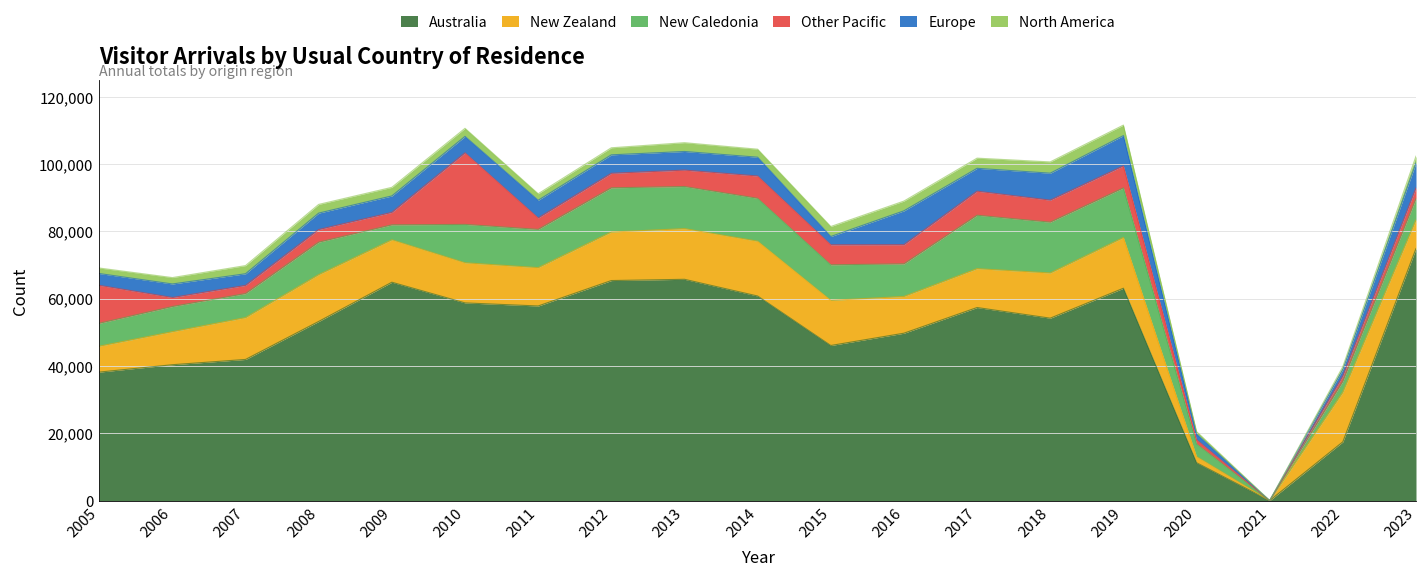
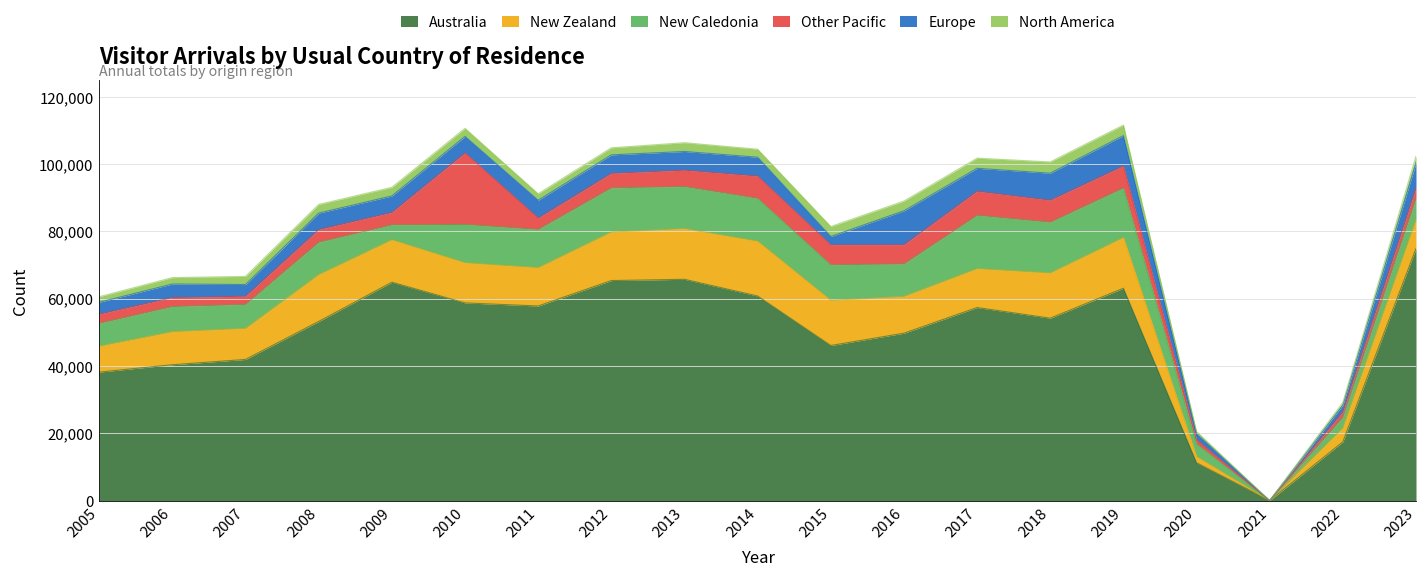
  {
    "Australia": {
      "2005": "38,000",
      "2006": "40,000",
      "2007": "42,000",
      "2008": "53,000",
      "2009": "65,000",
      "2010": "59,000",
      "2011": "58,000",
      "2012": "65,000",
      "2013": "66,000",
      "2014": "61,000",
      "2015": "46,000",
      "2016": "50,000",
      "2017": "57,000",
      "2018": "54,000",
      "2019": "63,000",
      "2020": "11,000",
      "2022": "17,000",
      "2023": "75,000"
    },
    "New Zealand": {
      "2005": "8,000",
      "2006": "10,000",
-     "2007": "12,000",
+     "2007": "9,000",
      "2008": "14,000",
      "2009": "13,000",
      "2010": "12,000",
      "2011": "11,000",
      "2012": "14,000",
      "2013": "15,000",
      "2014": "16,000",
      "2015": "13,000",
      "2016": "11,000",
      "2017": "12,000",
      "2018": "13,000",
      "2019": "15,000",
      "2020": "2,000",
-     "2022": "15,000",
+     "2022": "4,000",
      "2023": "9,000"
    },
    "New Caledonia": {
      "2005": "7,000",
      "2006": "7,000",
      "2007": "7,000",
      "2008": "10,000",
      "2009": "4,000",
      "2010": "11,000",
      "2011": "11,000",
      "2012": "13,000",
      "2013": "13,000",
      "2014": "13,000",
      "2015": "11,000",
      "2016": "10,000",
      "2017": "16,000",
      "2018": "15,000",
      "2019": "15,000",
      "2020": "4,000",
      "2022": "3,000",
      "2023": "6,000"
    },
    "Other Pacific": {
-     "2005": "11,000",
+     "2005": "3,000",
      "2006": "3,000",
      "2007": "2,000",
      "2008": "4,000",
      "2009": "4,000",
      "2010": "21,000",
      "2011": "3,000",
      "2012": "4,000",
      "2013": "5,000",
      "2014": "7,000",
      "2015": "6,000",
      "2016": "6,000",
      "2017": "7,000",
      "2018": "7,000",
      "2019": "7,000",
      "2020": "1,000",
      "2022": "2,000",
      "2023": "3,000"
    },
    "Europe": {
      "2005": "4,000",
      "2006": "4,000",
      "2007": "3,000",
      "2008": "5,000",
      "2009": "5,000",
      "2010": "5,000",
      "2011": "5,000",
      "2012": "5,000",
      "2013": "6,000",
      "2014": "6,000",
      "2015": "2,000",
      "2016": "10,000",
      "2017": "7,000",
      "2018": "8,000",
      "2019": "9,000",
      "2023": "7,000"
    },
    "North America": {
      "2005": "2,000",
      "2006": "2,000",
      "2007": "2,000",
      "2008": "3,000",
      "2009": "3,000",
      "2010": "2,000",
      "2011": "2,000",
      "2012": "2,000",
      "2013": "3,000",
      "2014": "2,000",
      "2015": "3,000",
      "2016": "3,000",
      "2017": "3,000",
      "2018": "3,000",
      "2019": "3,000",
      "2023": "2,000"
    }
  }
